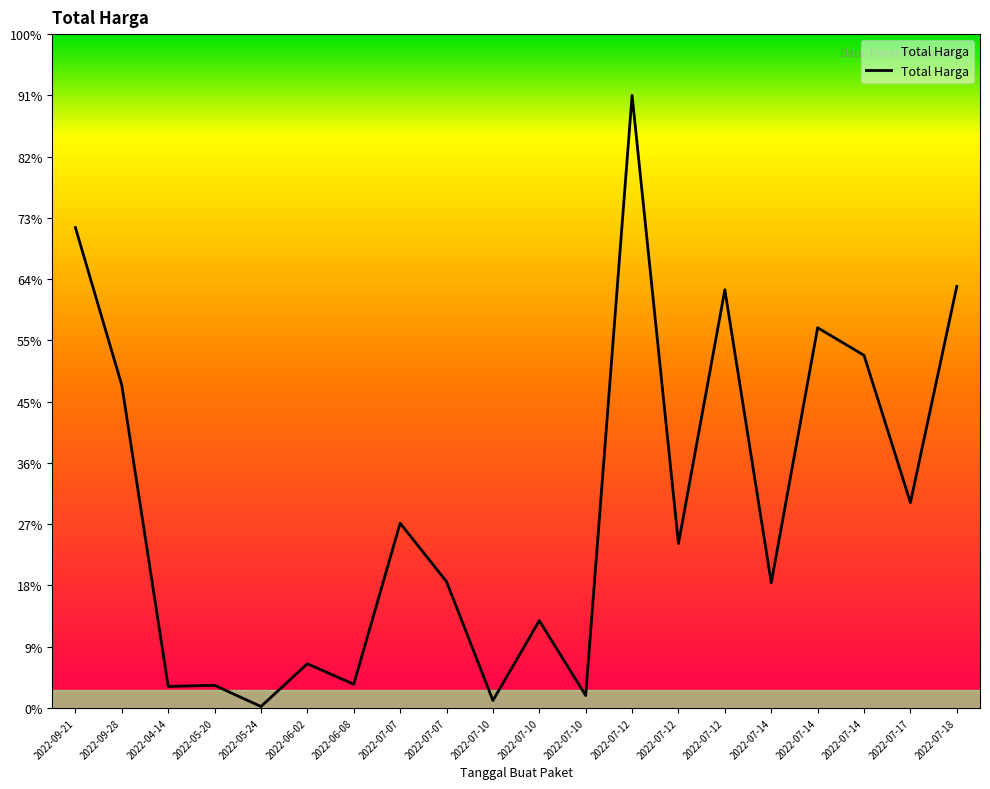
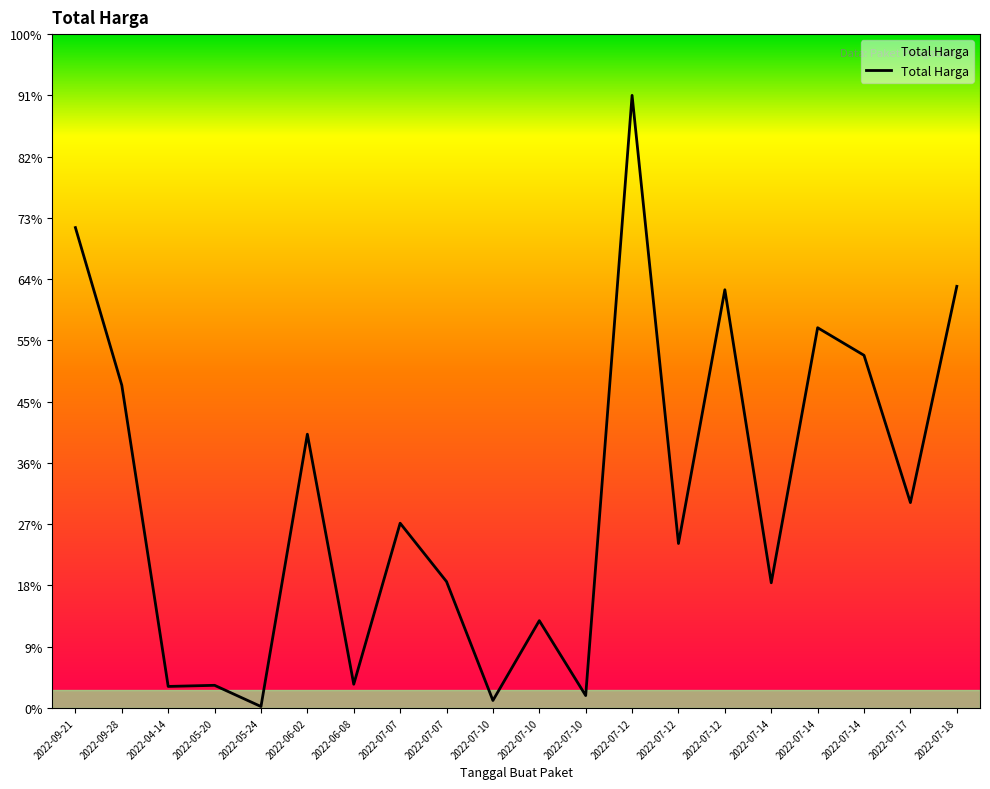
  {
    "2022-09-21": "71%",
    "2022-09-28": "48%",
    "2022-04-14": "3%",
    "2022-05-20": "3%",
-   "2022-06-02": "7%",
+   "2022-06-02": "41%",
    "2022-06-08": "4%",
    "2022-07-17": "30%",
    "2022-07-18": "63%"
  }
